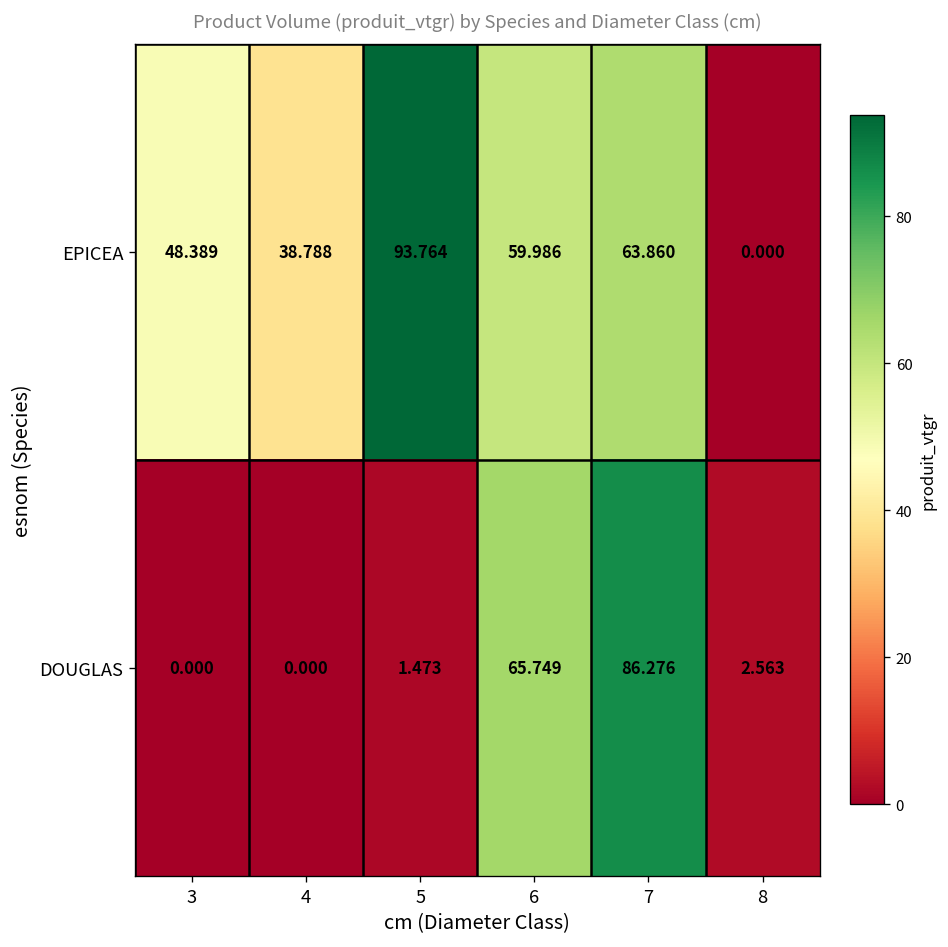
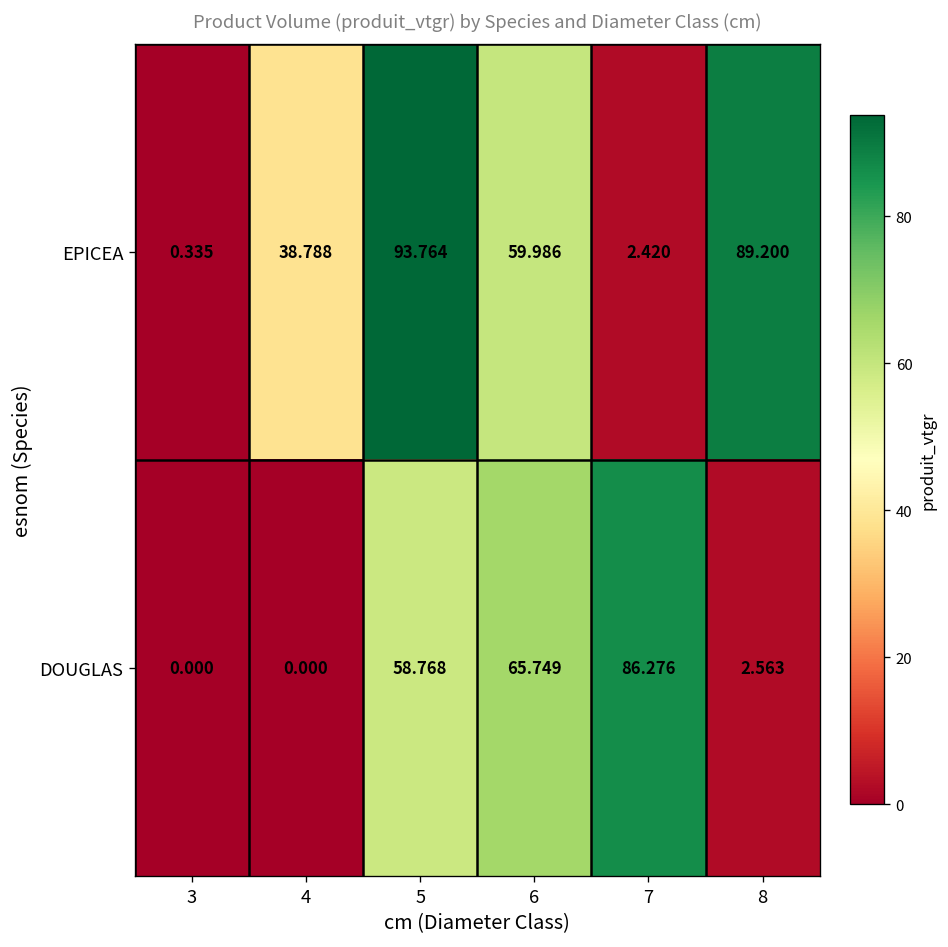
  {
    "EPICEA": {
-     "3": 48.389,
+     "3": 0.335,
      "4": 38.788,
      "5": 93.764,
      "6": 59.986,
-     "7": 63.860,
-     "8": 0.000
+     "7": 2.420,
+     "8": 89.200
    },
    "DOUGLAS": {
      "3": 0.000,
      "4": 0.000,
-     "5": 1.473,
+     "5": 58.768,
      "6": 65.749,
      "7": 86.276,
      "8": 2.563
    }
  }
